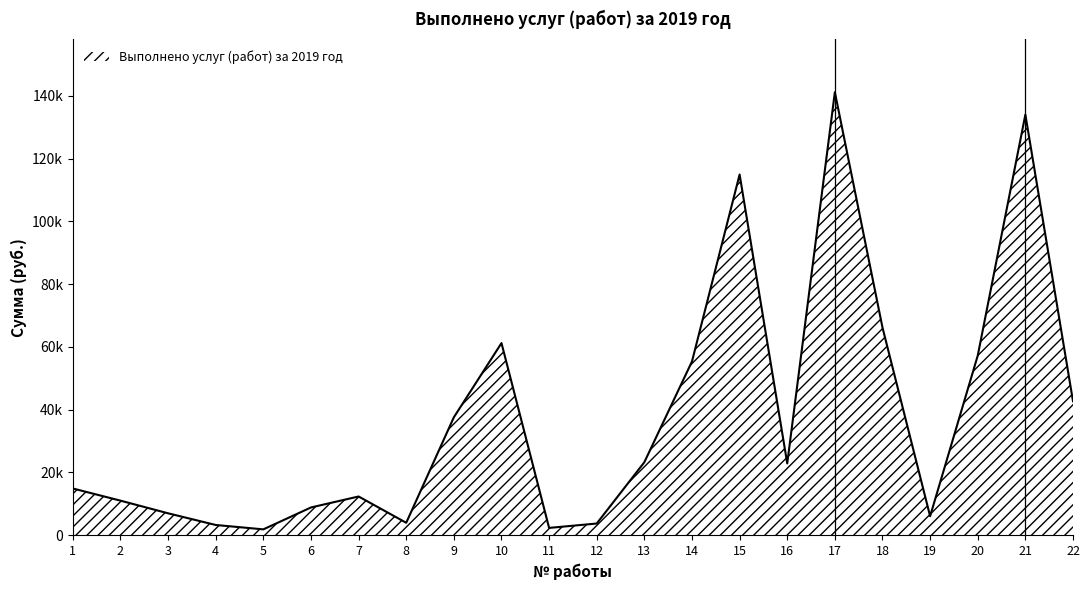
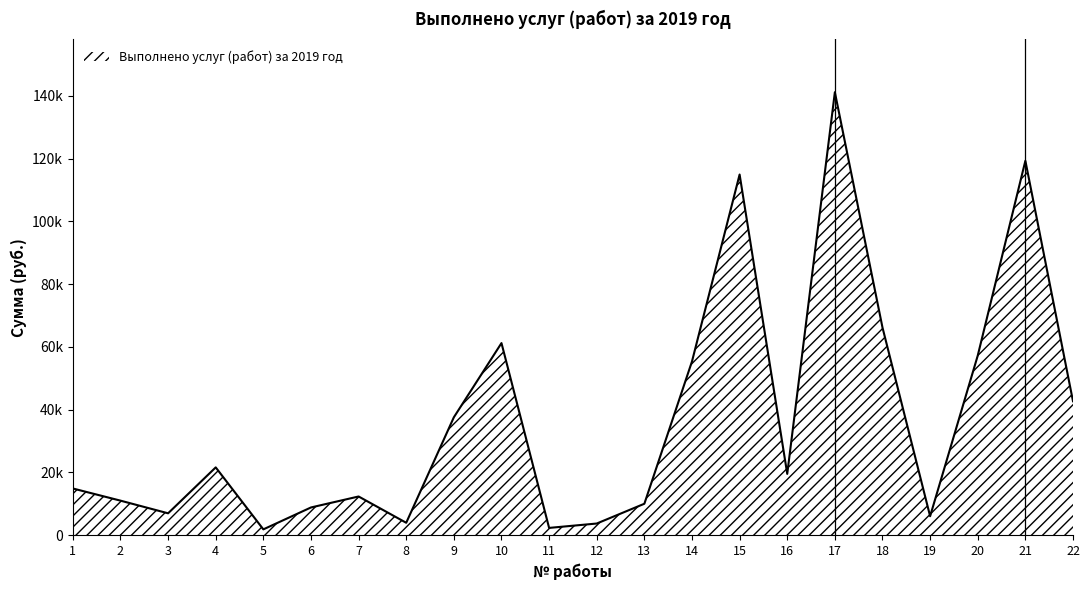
  {
    "1": 15000,
    "2": 11000,
    "3": 7000,
-   "4": 3000,
+   "4": 22000,
    "5": 2000,
    "6": 9000,
    "7": 12000,
    "8": 4000,
    "9": 38000,
    "10": 61000,
    "11": 2000,
    "12": 4000,
-   "13": 23000,
+   "13": 10000,
    "14": 55000,
    "15": 115000,
-   "16": 23000,
+   "16": 20000,
    "17": 141000,
    "18": 66000,
    "19": 6000,
    "20": 57000,
-   "21": 134000,
+   "21": 119000,
    "22": 43000
  }
